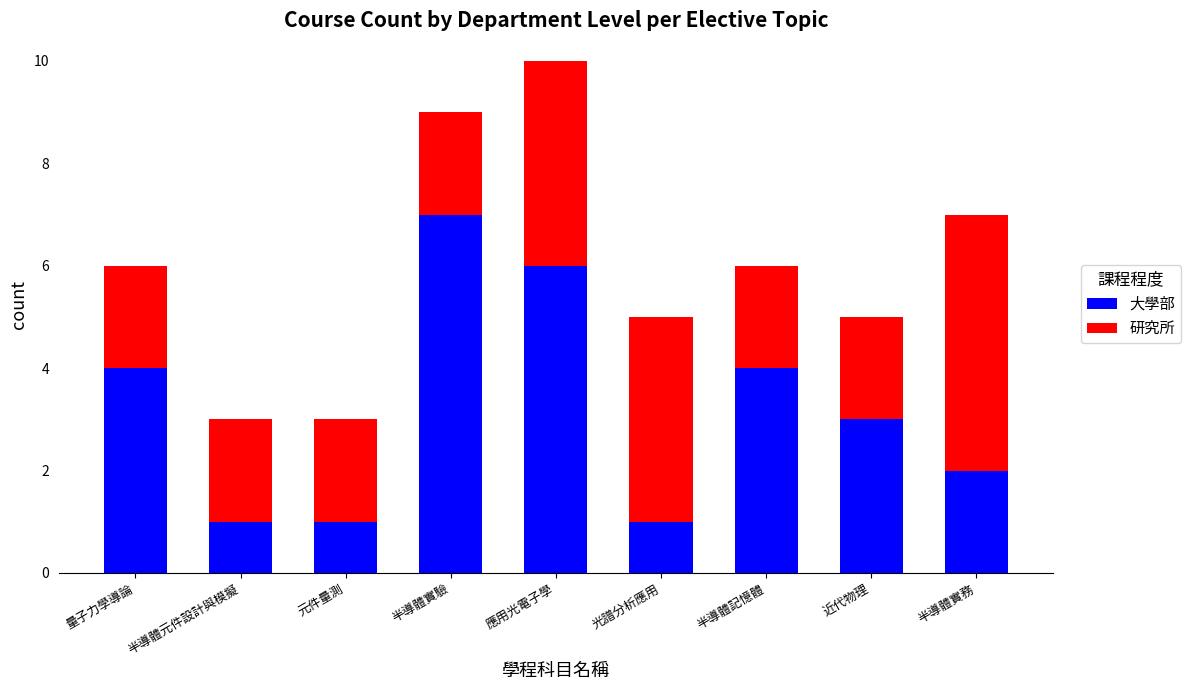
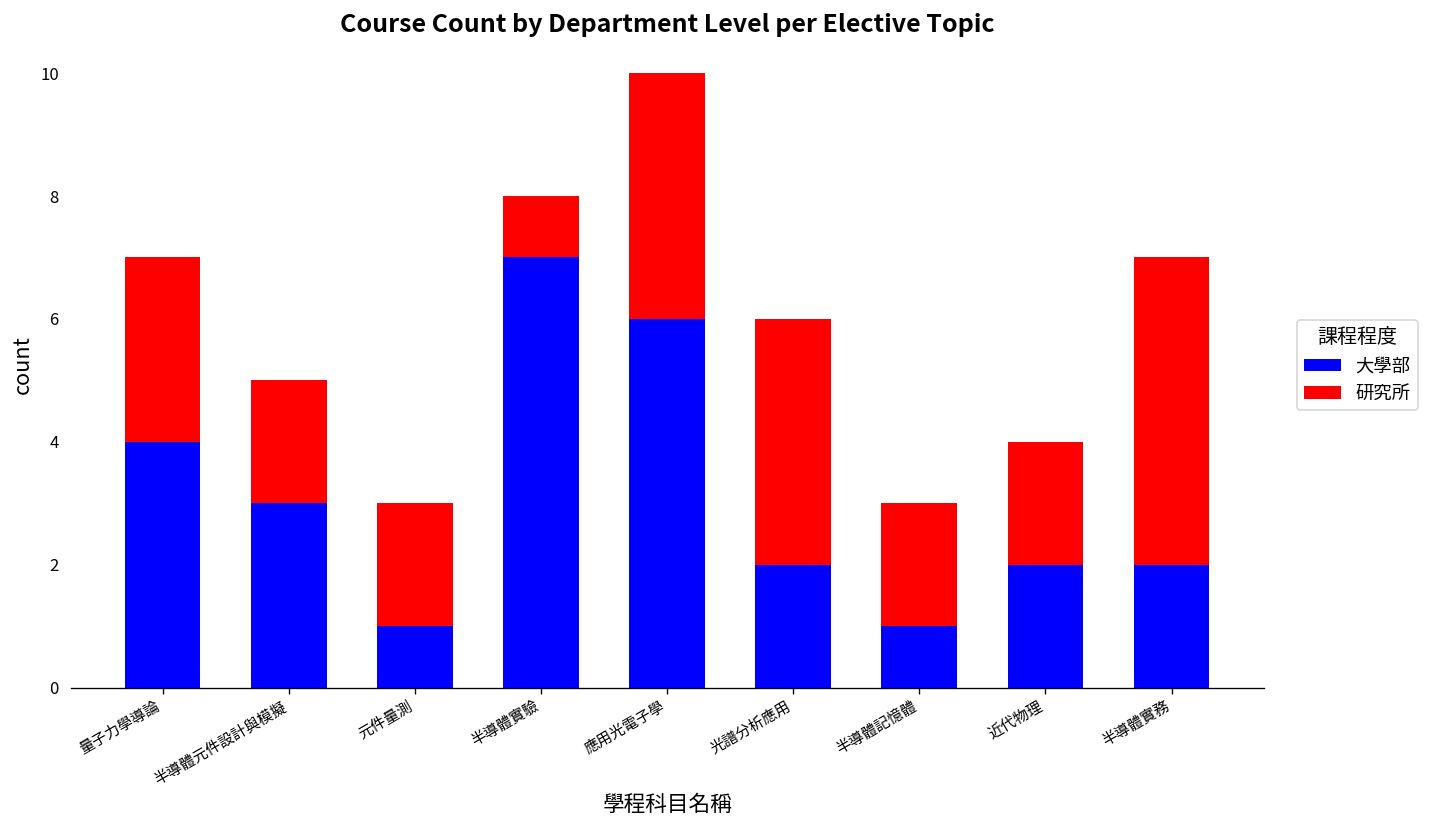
  {
    "大學部": {
      "量子力學導論": 4,
-     "半導體元件設計與模擬": 1,
+     "半導體元件設計與模擬": 3,
      "元件量測": 1,
      "半導體實驗": 7,
      "應用光電子學": 6,
-     "光譜分析應用": 1,
-     "半導體記憶體": 4,
-     "近代物理": 3,
+     "光譜分析應用": 2,
+     "半導體記憶體": 1,
+     "近代物理": 2,
      "半導體實務": 2
    },
    "研究所": {
-     "量子力學導論": 2,
+     "量子力學導論": 3,
      "半導體元件設計與模擬": 2,
      "元件量測": 2,
-     "半導體實驗": 2,
+     "半導體實驗": 1,
      "應用光電子學": 4,
      "光譜分析應用": 4,
      "半導體記憶體": 2,
      "近代物理": 2,
      "半導體實務": 5
    }
  }
